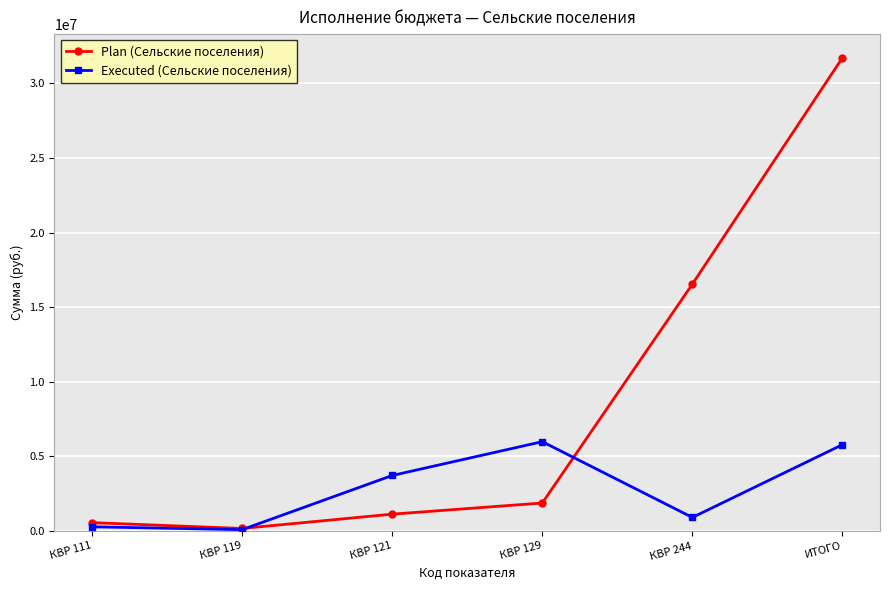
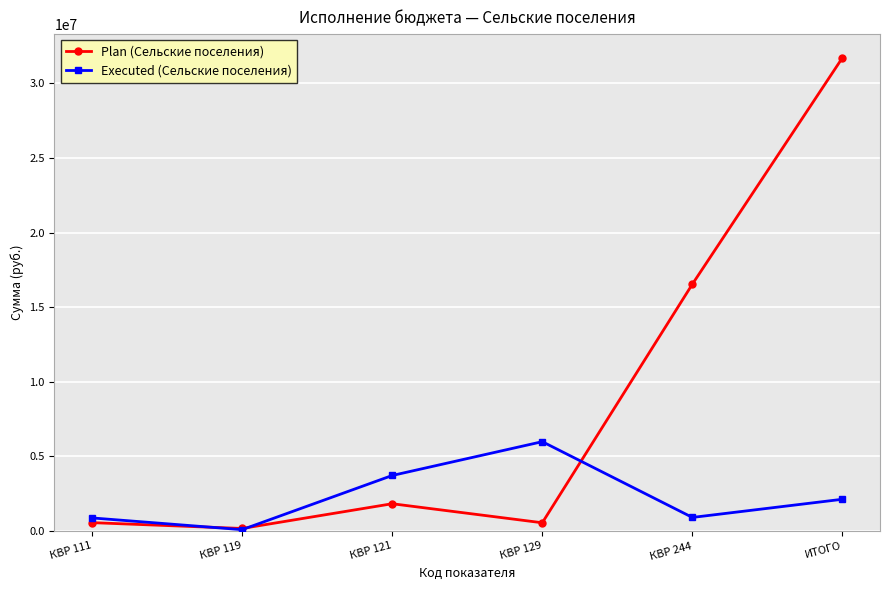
  {
    "Plan (Сельские поселения)": {
      "КВР 111": 600000,
-     "КВР 121": 1100000,
-     "КВР 129": 1900000,
+     "КВР 121": 1800000,
+     "КВР 129": 600000,
      "КВР 244": 16500000,
      "ИТОГО": 31700000
    },
    "Executed (Сельские поселения)": {
-     "КВР 111": 300000,
+     "КВР 111": 900000,
      "КВР 121": 3700000,
      "КВР 129": 6000000,
      "КВР 244": 900000,
-     "ИТОГО": 5800000
+     "ИТОГО": 2100000
    }
  }
